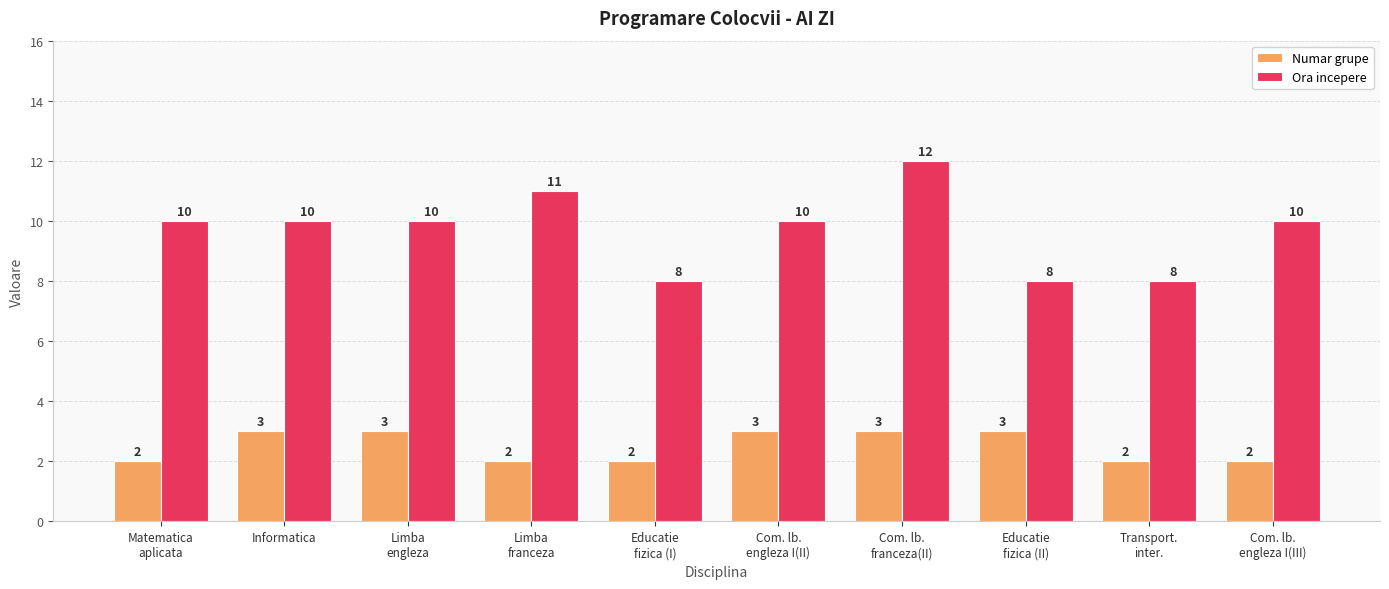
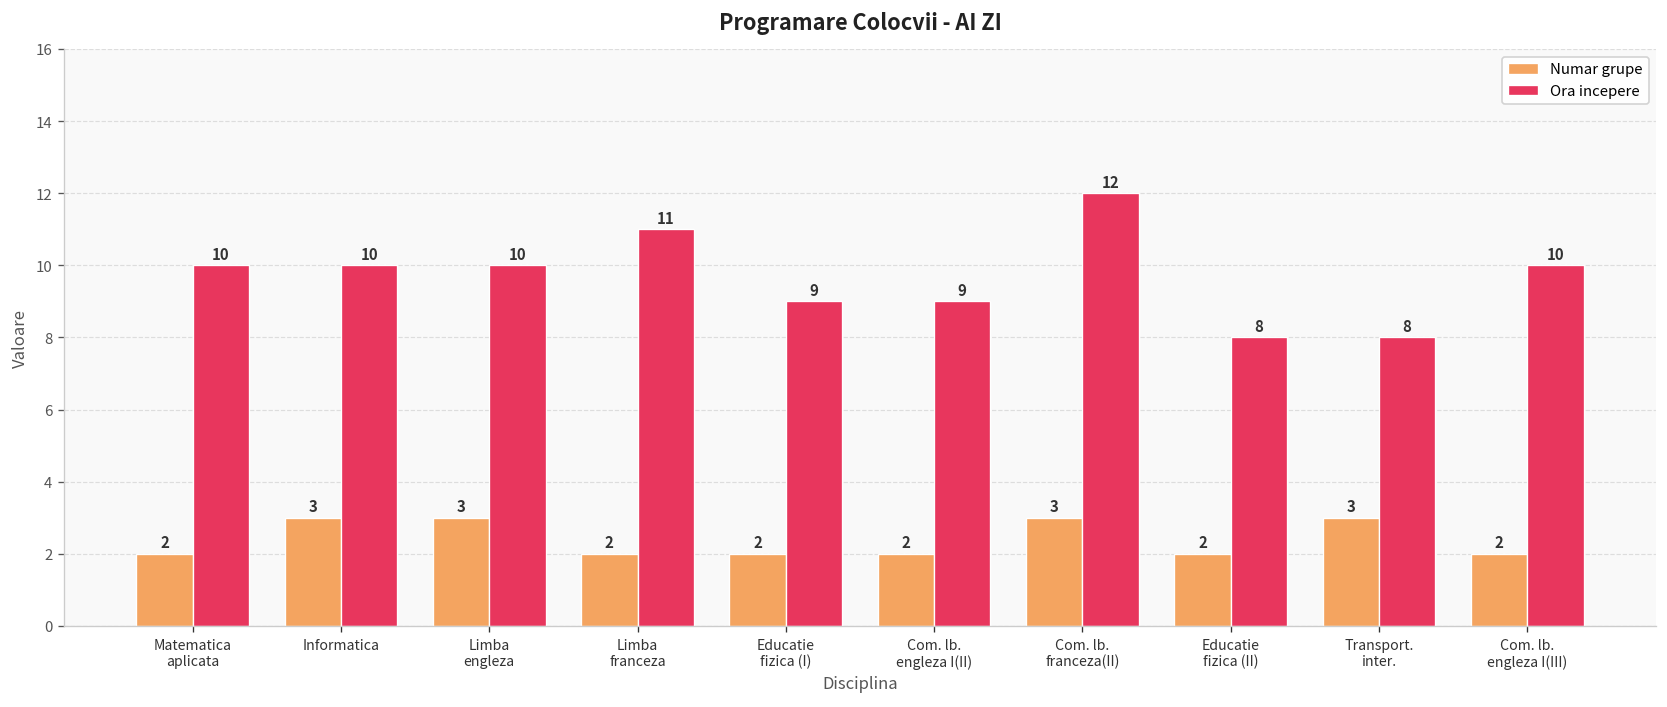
  {
    "Numar grupe": {
      "Matematica aplicata": 2,
      "Informatica": 3,
      "Limba engleza": 3,
      "Limba franceza": 2,
      "Educatie fizica (I)": 2,
-     "Com. lb. engleza I(II)": 3,
+     "Com. lb. engleza I(II)": 2,
      "Com. lb. franceza(II)": 3,
-     "Educatie fizica (II)": 3,
-     "Transport. inter.": 2,
+     "Educatie fizica (II)": 2,
+     "Transport. inter.": 3,
      "Com. lb. engleza I(III)": 2
    },
    "Ora incepere": {
      "Matematica aplicata": 10,
      "Informatica": 10,
      "Limba engleza": 10,
      "Limba franceza": 11,
-     "Educatie fizica (I)": 8,
-     "Com. lb. engleza I(II)": 10,
+     "Educatie fizica (I)": 9,
+     "Com. lb. engleza I(II)": 9,
      "Com. lb. franceza(II)": 12,
      "Educatie fizica (II)": 8,
      "Transport. inter.": 8,
      "Com. lb. engleza I(III)": 10
    }
  }
